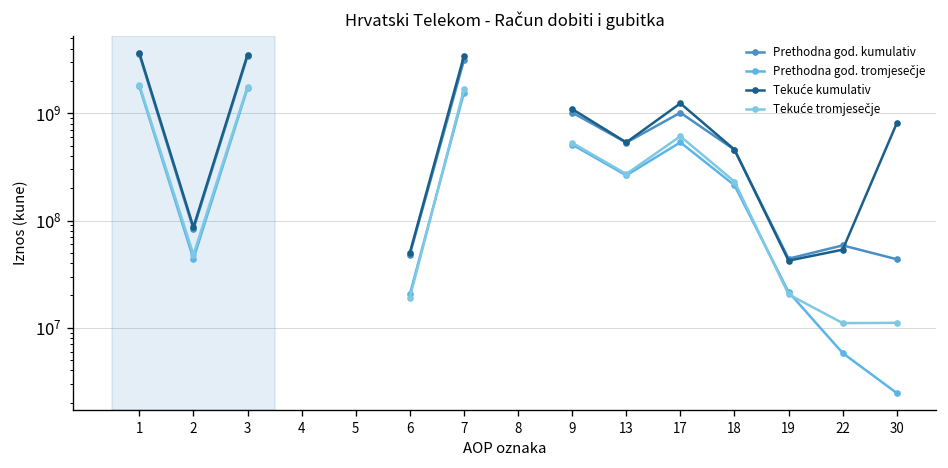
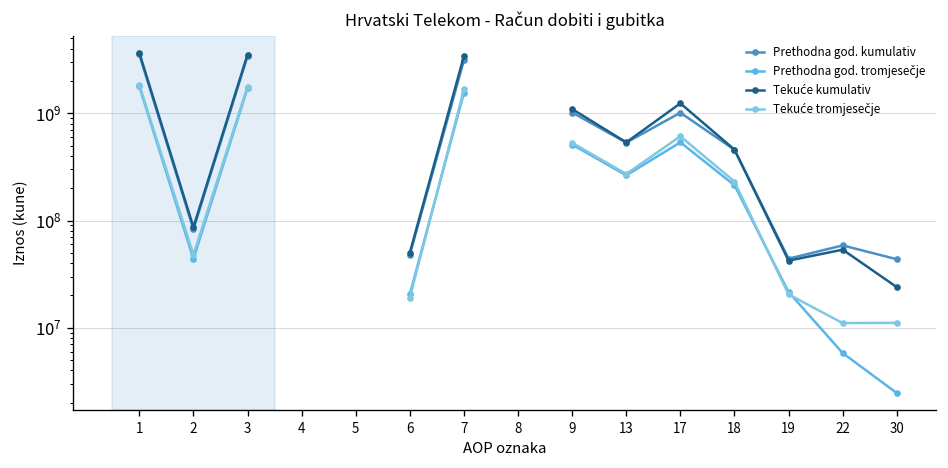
  {
    "Tekuće kumulativ": {
      "7": 3400000000,
      "9": 1100000000,
      "17": 1200000000,
      "22": 50000000,
-     "30": 800000000
+     "30": 24000000
    }
  }
